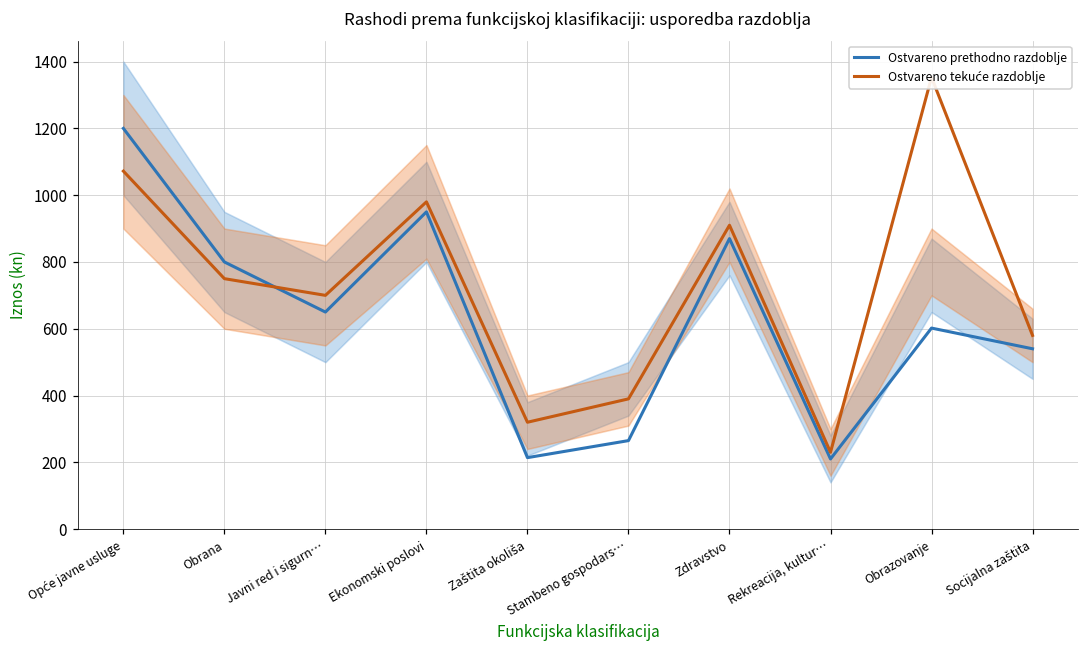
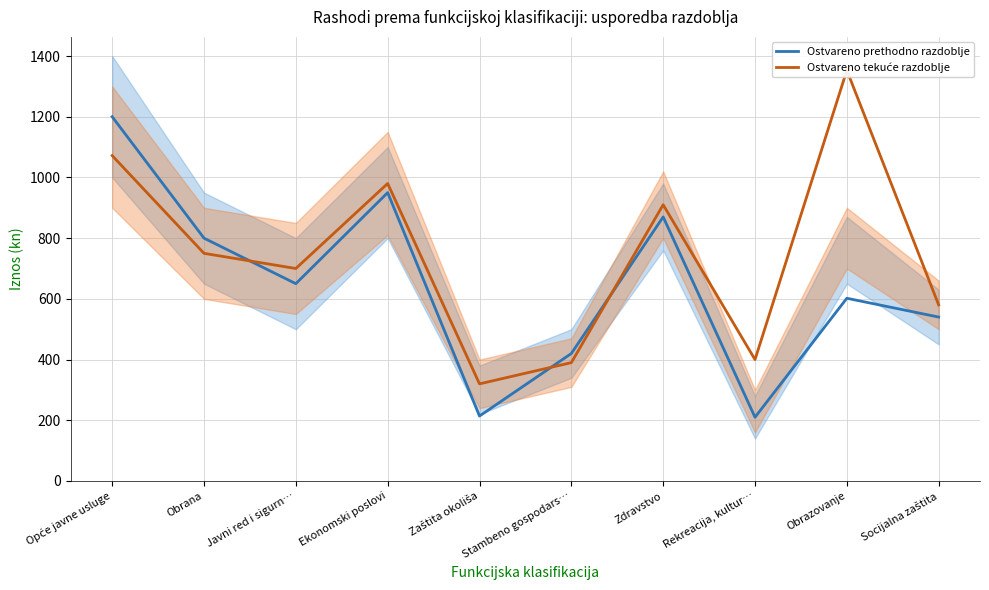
  {
    "Ostvareno prethodno razdoblje": {
      "Opće javne usluge": 1200,
      "Obrana": 800,
      "Javni red i sigurn…": 650,
      "Ekonomski poslovi": 950,
      "Zaštita okoliša": 210,
-     "Stambeno gospodars…": 270,
+     "Stambeno gospodars…": 420,
      "Zdravstvo": 870,
      "Rekreacija, kultur…": 210,
      "Obrazovanje": 600,
      "Socijalna zaštita": 540
    },
    "Ostvareno tekuće razdoblje": {
      "Opće javne usluge": 1070,
      "Obrana": 750,
      "Javni red i sigurn…": 700,
      "Ekonomski poslovi": 980,
      "Zaštita okoliša": 320,
      "Stambeno gospodars…": 390,
      "Zdravstvo": 910,
-     "Rekreacija, kultur…": 230,
+     "Rekreacija, kultur…": 400,
      "Socijalna zaštita": 580
    }
  }
